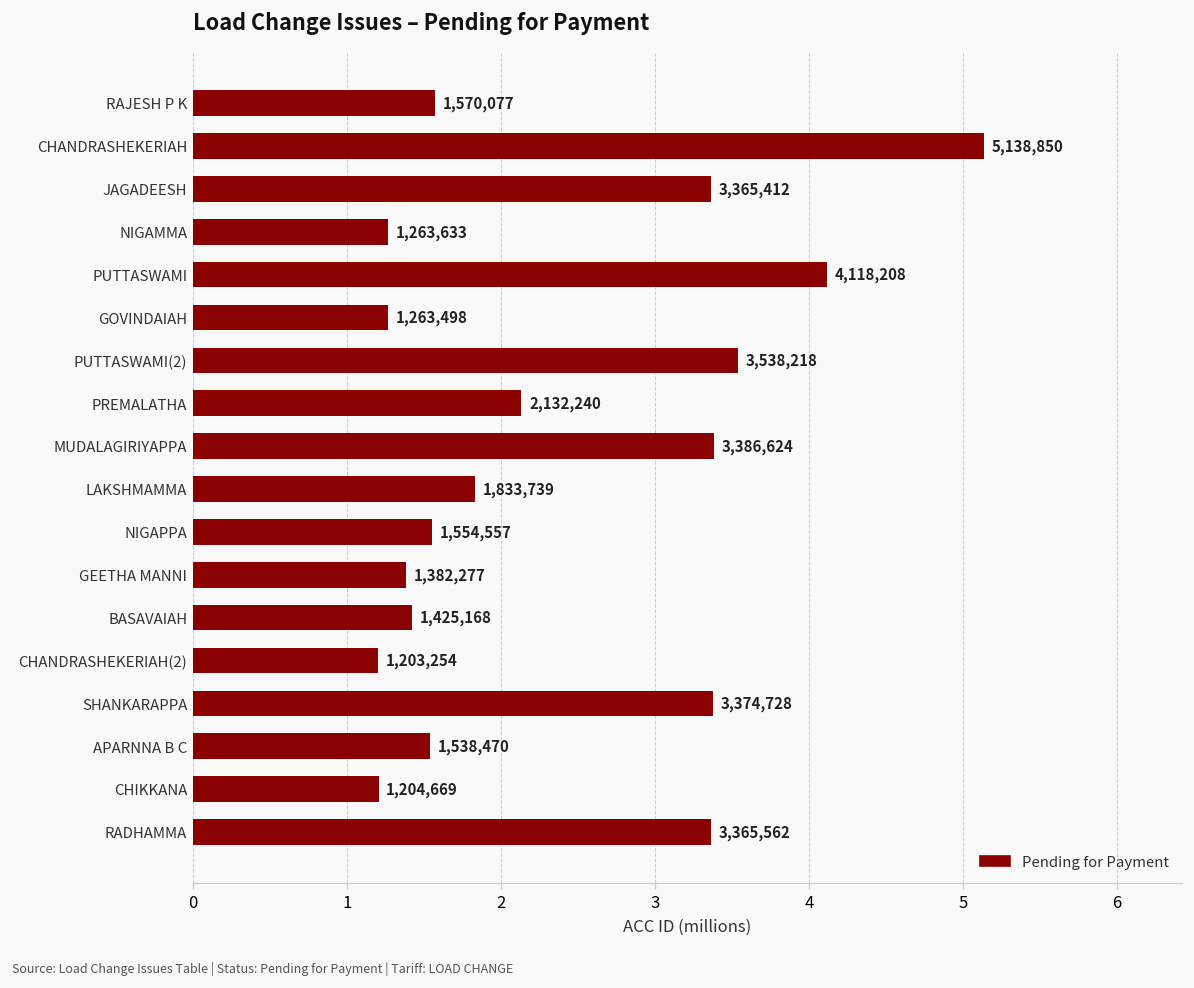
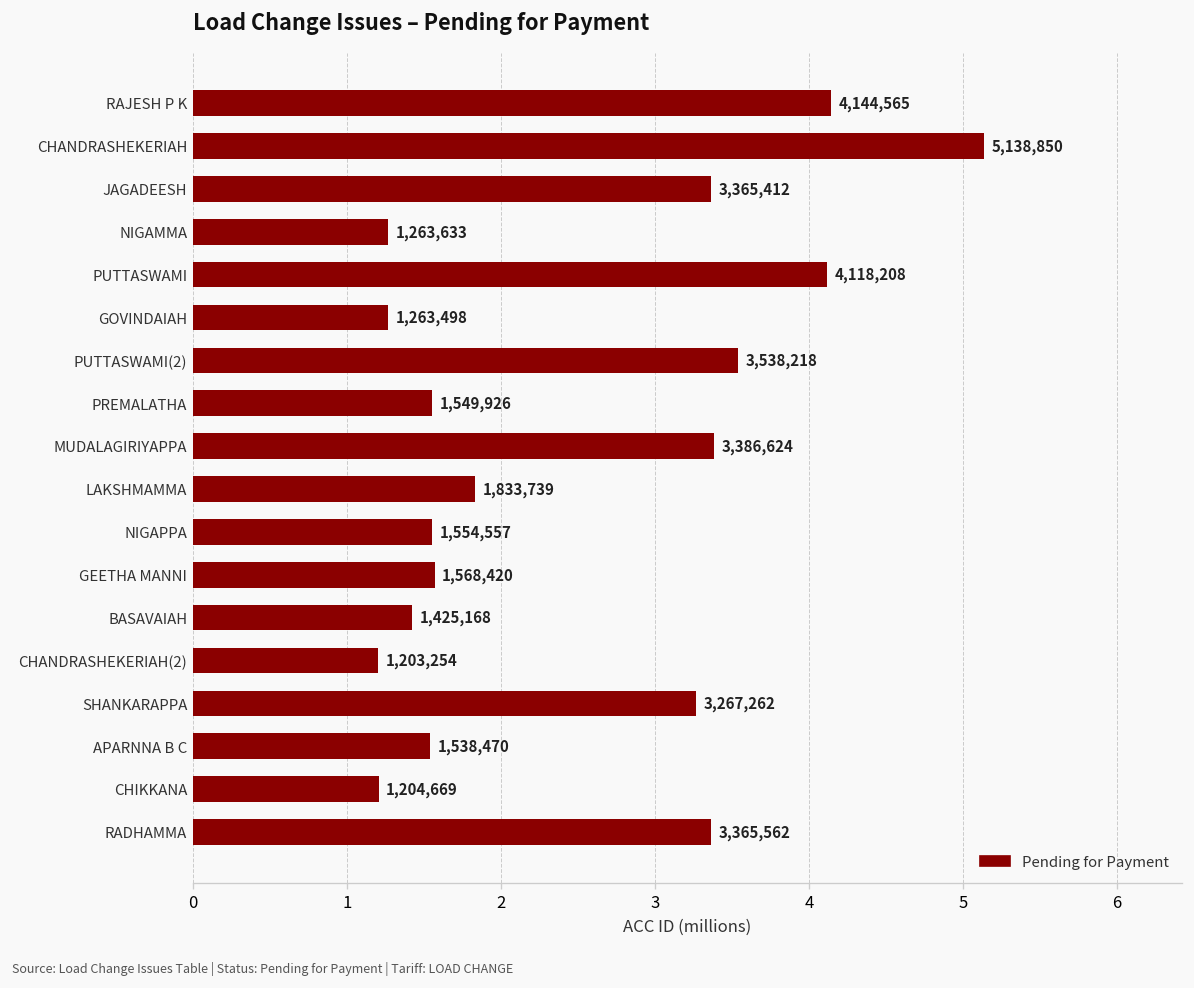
  {
-   "RAJESH P K": "1,570,077",
-   "PREMALATHA": "2,132,240",
-   "GEETHA MANNI": "1,382,277",
-   "SHANKARAPPA": "3,374,728"
+   "RAJESH P K": "4,144,565",
+   "PREMALATHA": "1,549,926",
+   "GEETHA MANNI": "1,568,420",
+   "SHANKARAPPA": "3,267,262"
  }
